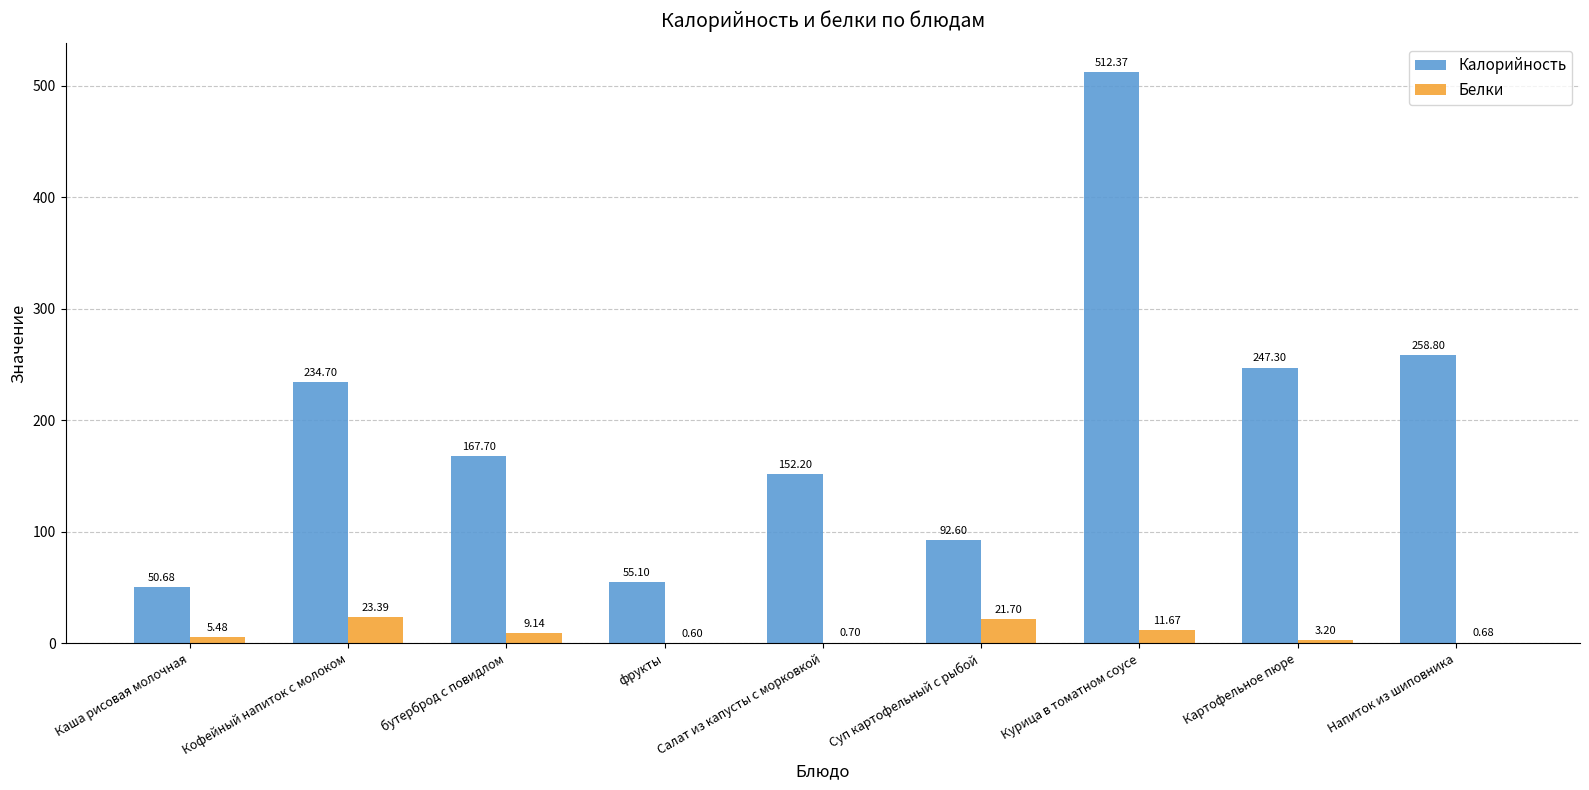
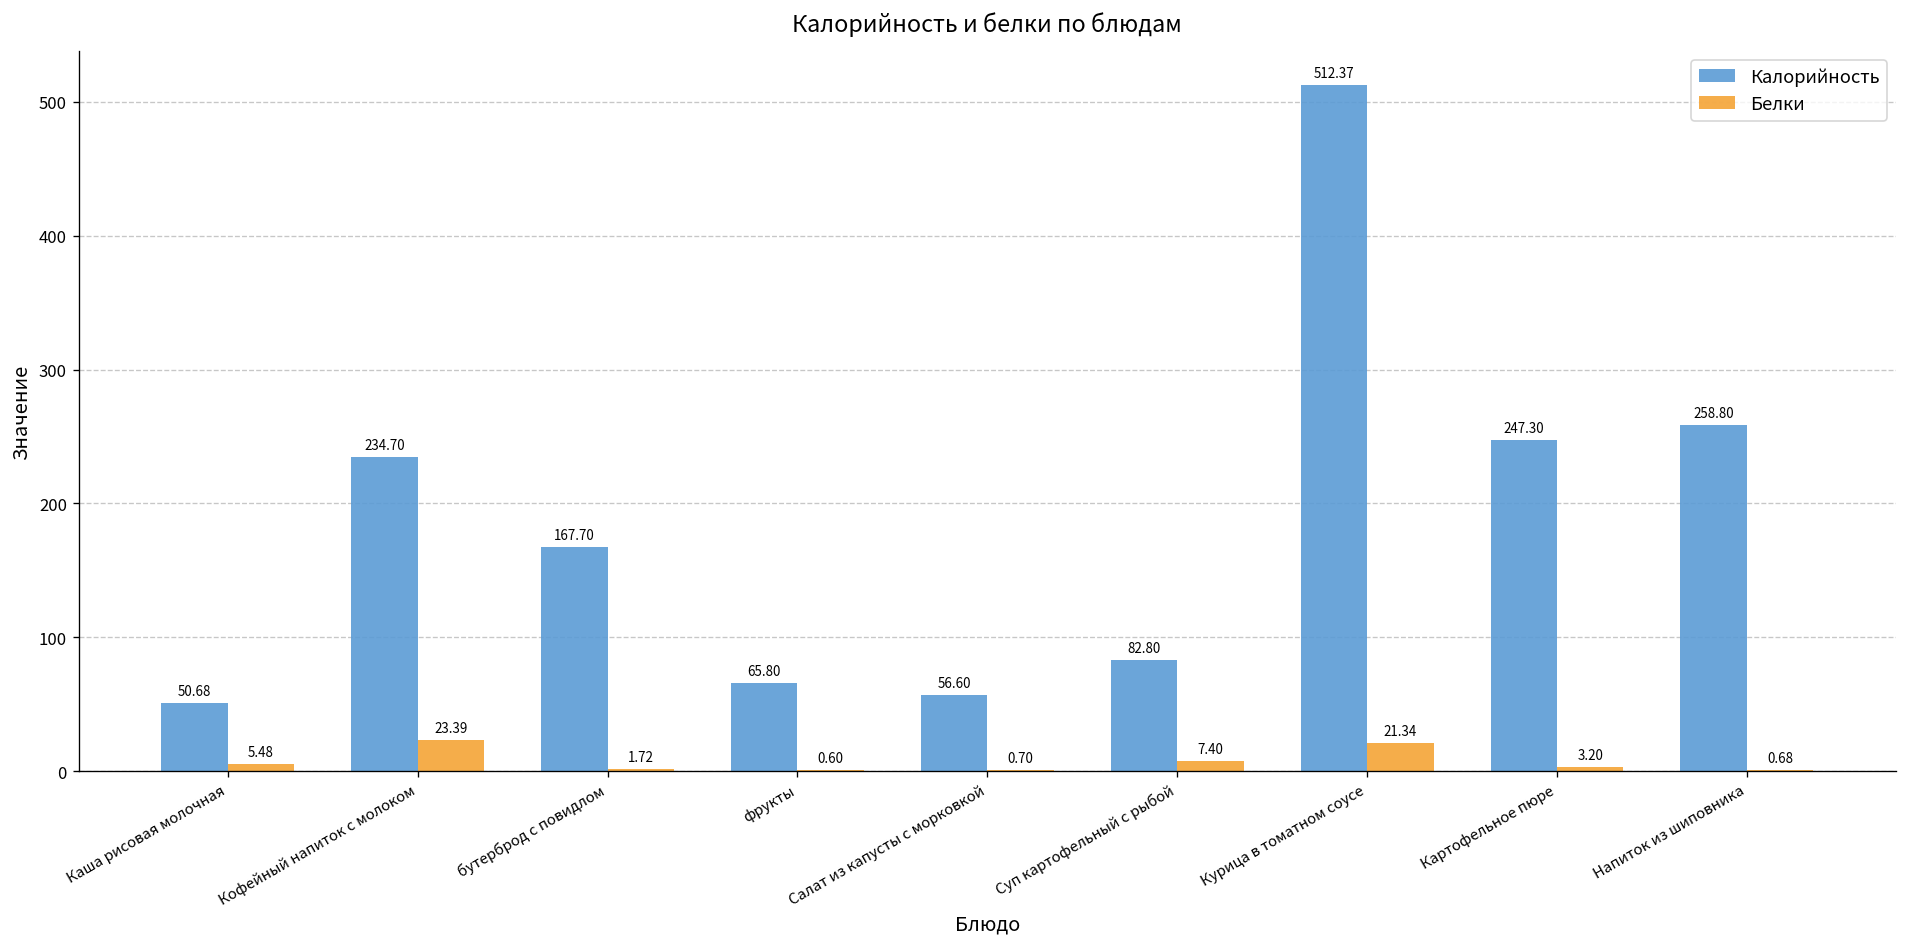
  {
    "Калорийность": {
      "Каша рисовая молочная": 50.68,
      "Кофейный напиток с молоком": 234.70,
      "бутерброд с повидлом": 167.70,
-     "фрукты": 55.10,
-     "Салат из капусты с морковкой": 152.20,
-     "Суп картофельный с рыбой": 92.60,
+     "фрукты": 65.80,
+     "Салат из капусты с морковкой": 56.60,
+     "Суп картофельный с рыбой": 82.80,
      "Курица в томатном соусе": 512.37,
      "Картофельное пюре": 247.30,
      "Напиток из шиповника": 258.80
    },
    "Белки": {
      "Каша рисовая молочная": 5.48,
      "Кофейный напиток с молоком": 23.39,
-     "бутерброд с повидлом": 9.14,
+     "бутерброд с повидлом": 1.72,
      "фрукты": 0.60,
      "Салат из капусты с морковкой": 0.70,
-     "Суп картофельный с рыбой": 21.70,
-     "Курица в томатном соусе": 11.67,
+     "Суп картофельный с рыбой": 7.40,
+     "Курица в томатном соусе": 21.34,
      "Картофельное пюре": 3.20,
      "Напиток из шиповника": 0.68
    }
  }
